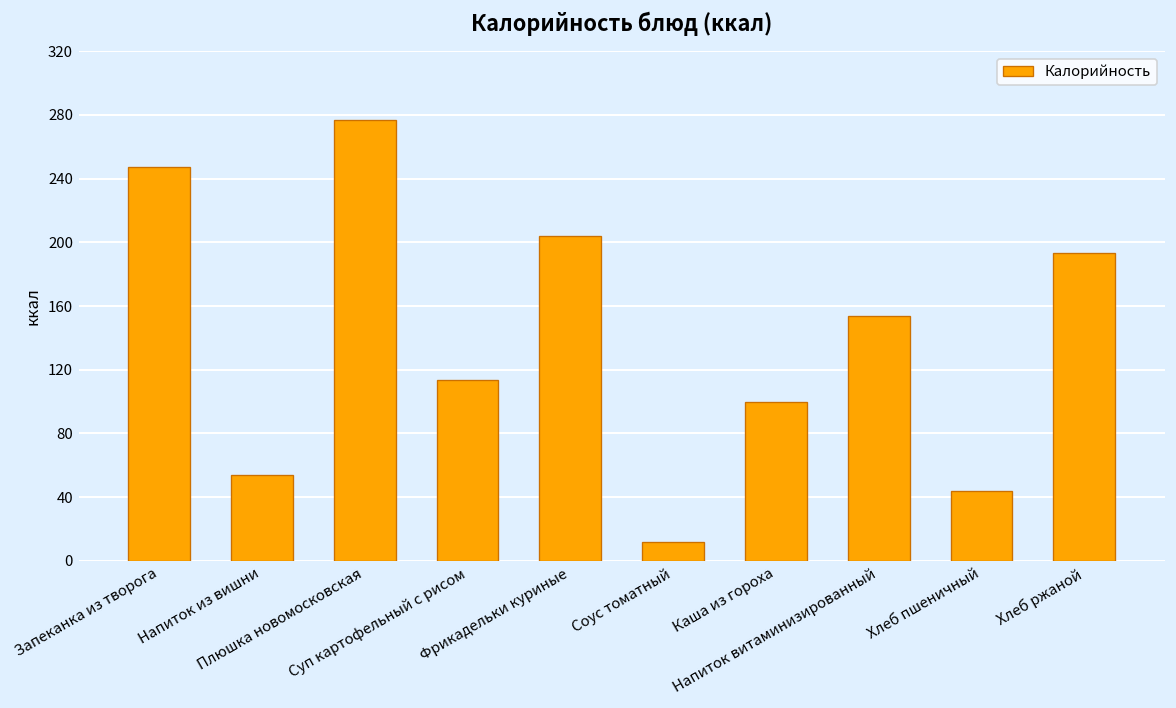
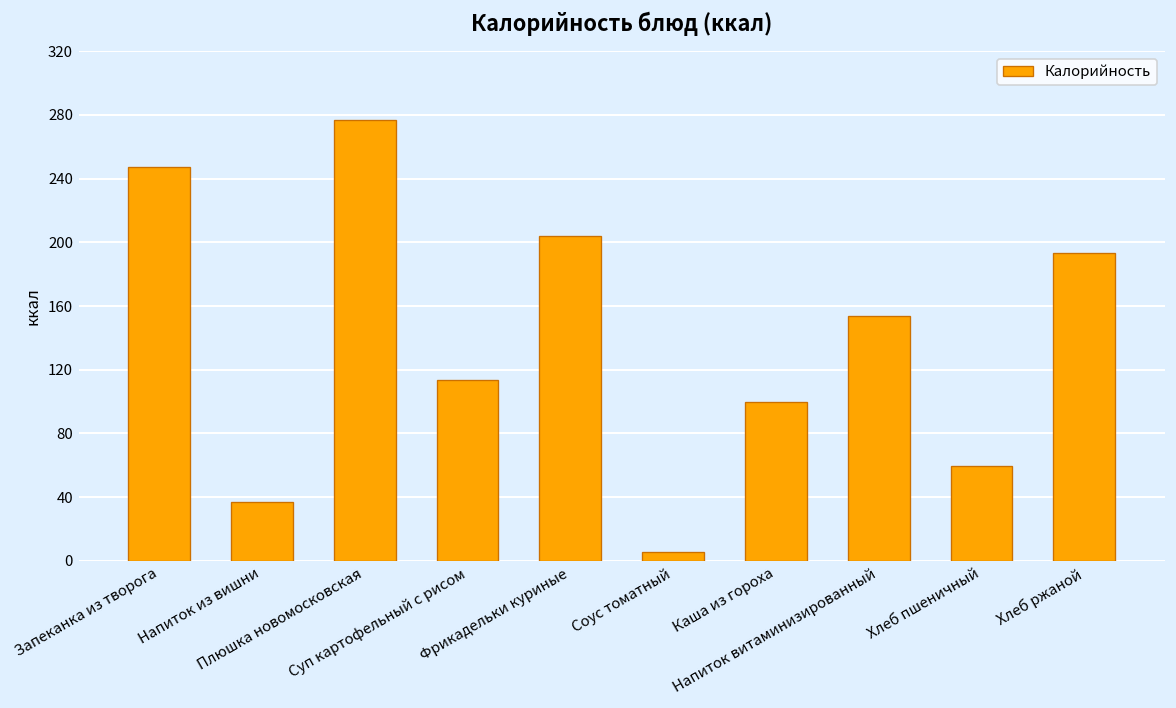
  {
    "Запеканка из творога": 247,
-   "Напиток из вишни": 54,
+   "Напиток из вишни": 37,
    "Плюшка новомосковская": 277,
    "Суп картофельный с рисом": 113,
    "Фрикадельки куриные": 204,
-   "Соус томатный": 12,
+   "Соус томатный": 6,
    "Каша из гороха": 100,
    "Напиток витаминизированный": 154,
-   "Хлеб пшеничный": 44,
+   "Хлеб пшеничный": 60,
    "Хлеб ржаной": 194
  }
